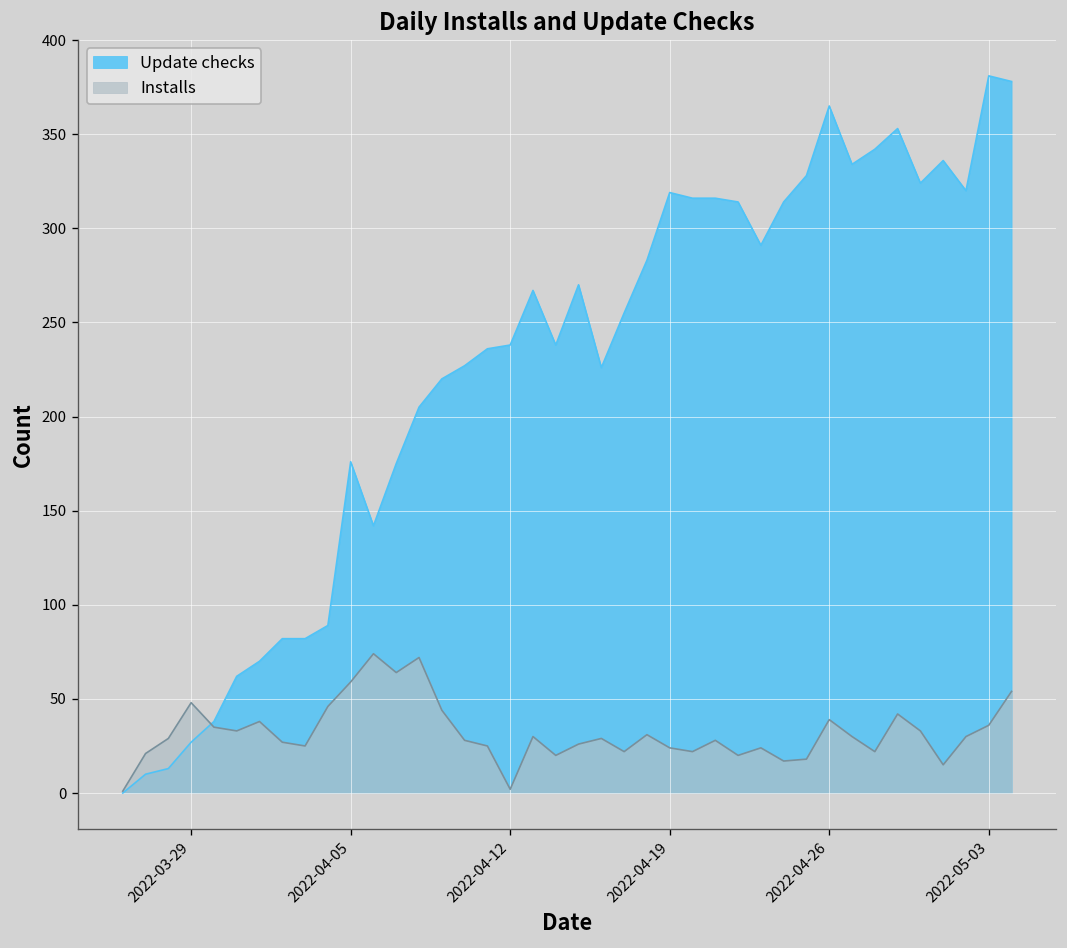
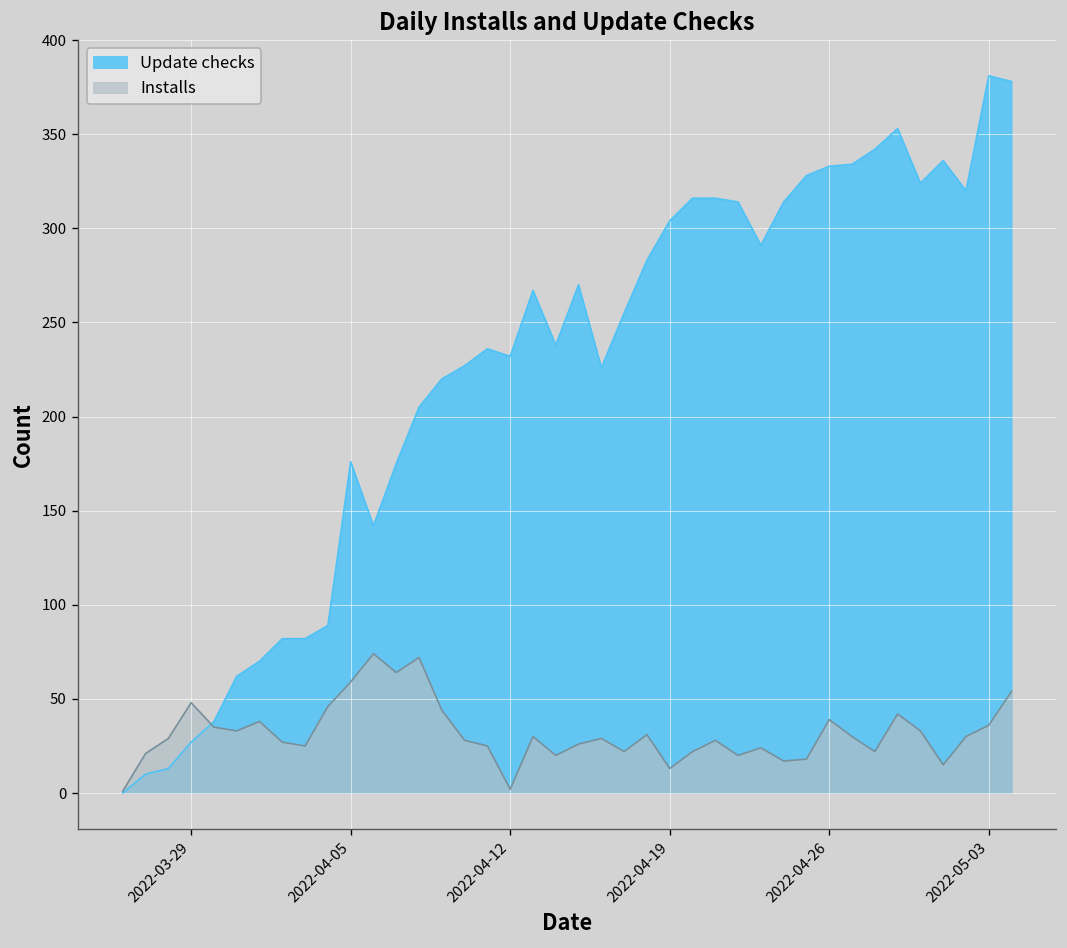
  {
    "Update checks": {
      "2022-03-29": 27,
      "2022-04-05": 176,
-     "2022-04-12": 238,
-     "2022-04-19": 319,
-     "2022-04-26": 365,
+     "2022-04-12": 232,
+     "2022-04-19": 304,
+     "2022-04-26": 333,
      "2022-05-03": 381
    },
    "Installs": {
      "2022-03-29": 48,
      "2022-04-05": 59,
      "2022-04-12": 2,
-     "2022-04-19": 24,
+     "2022-04-19": 13,
      "2022-04-26": 39,
      "2022-05-03": 36
    }
  }
